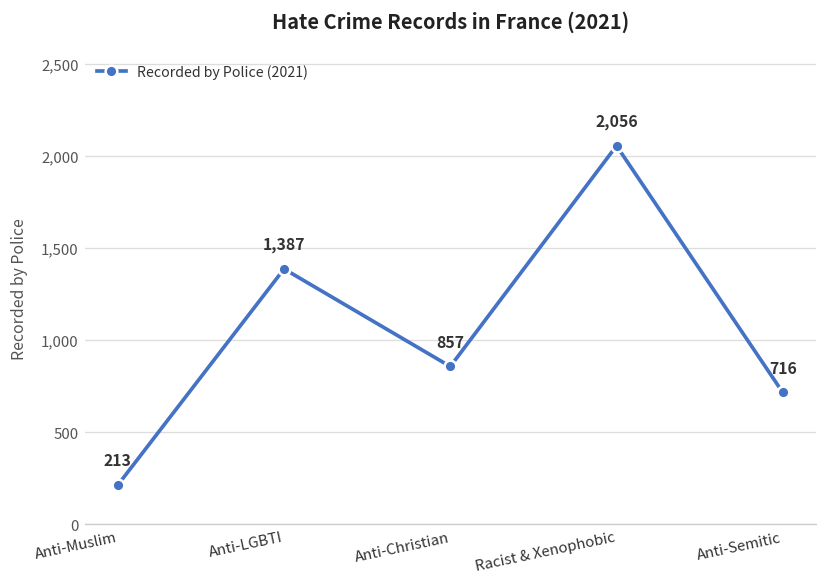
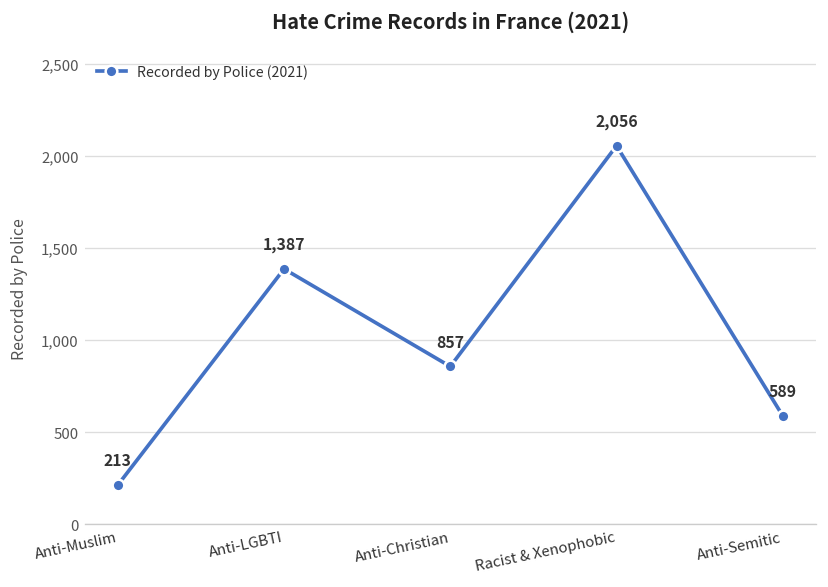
  {
    "Anti-Muslim": "213",
    "Anti-LGBTI": "1,387",
    "Anti-Christian": "857",
    "Racist & Xenophobic": "2,056",
-   "Anti-Semitic": "716"
+   "Anti-Semitic": "589"
  }
